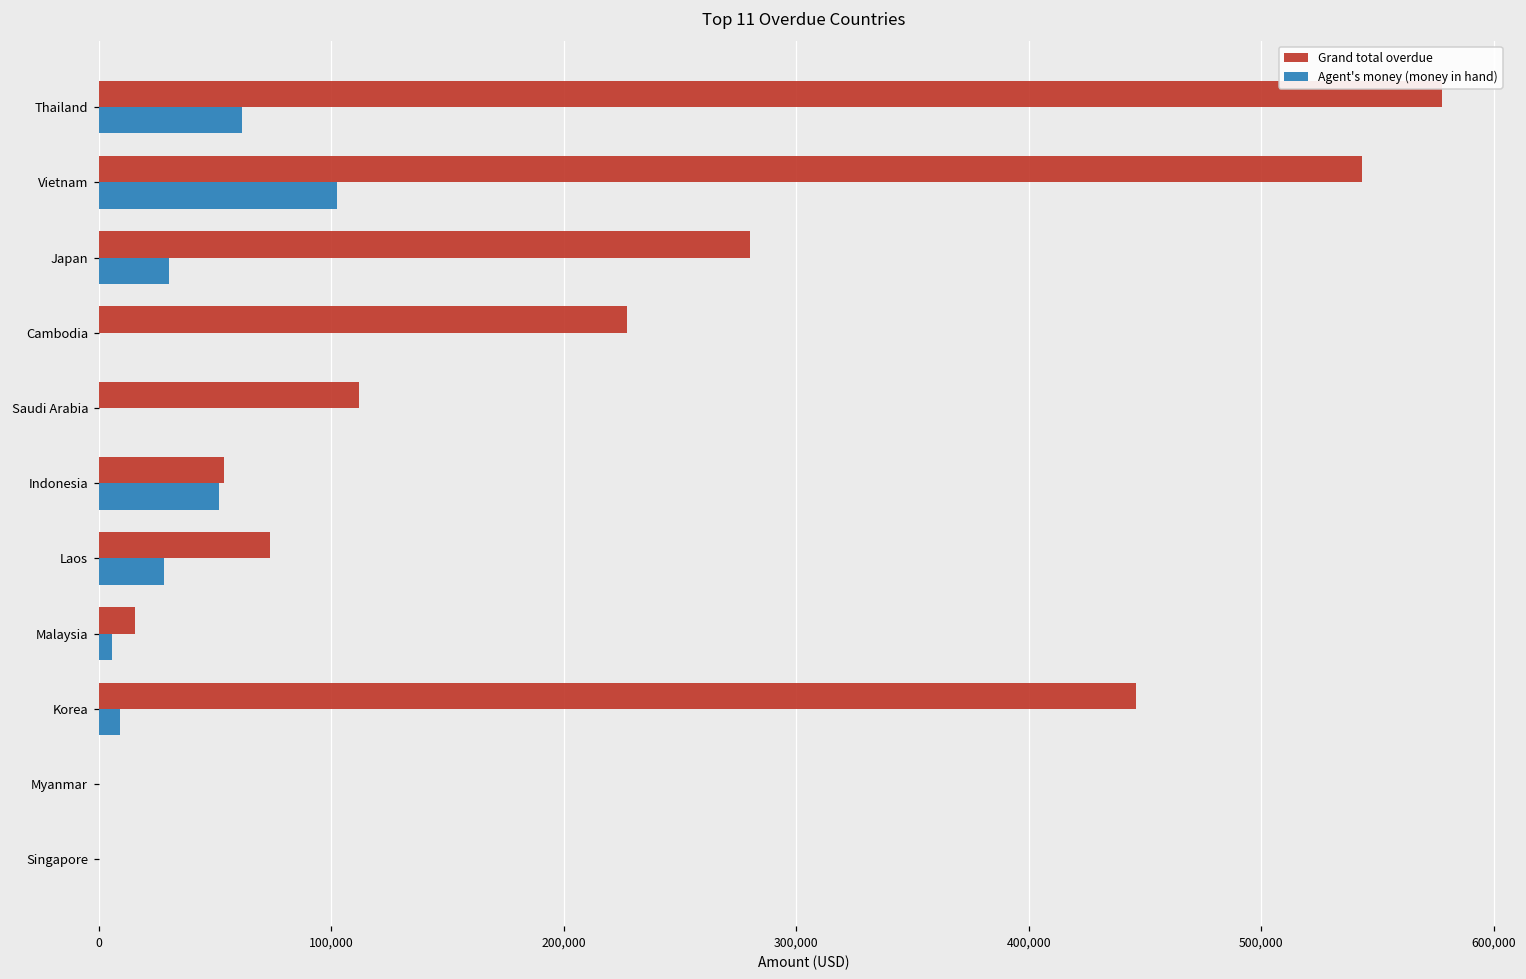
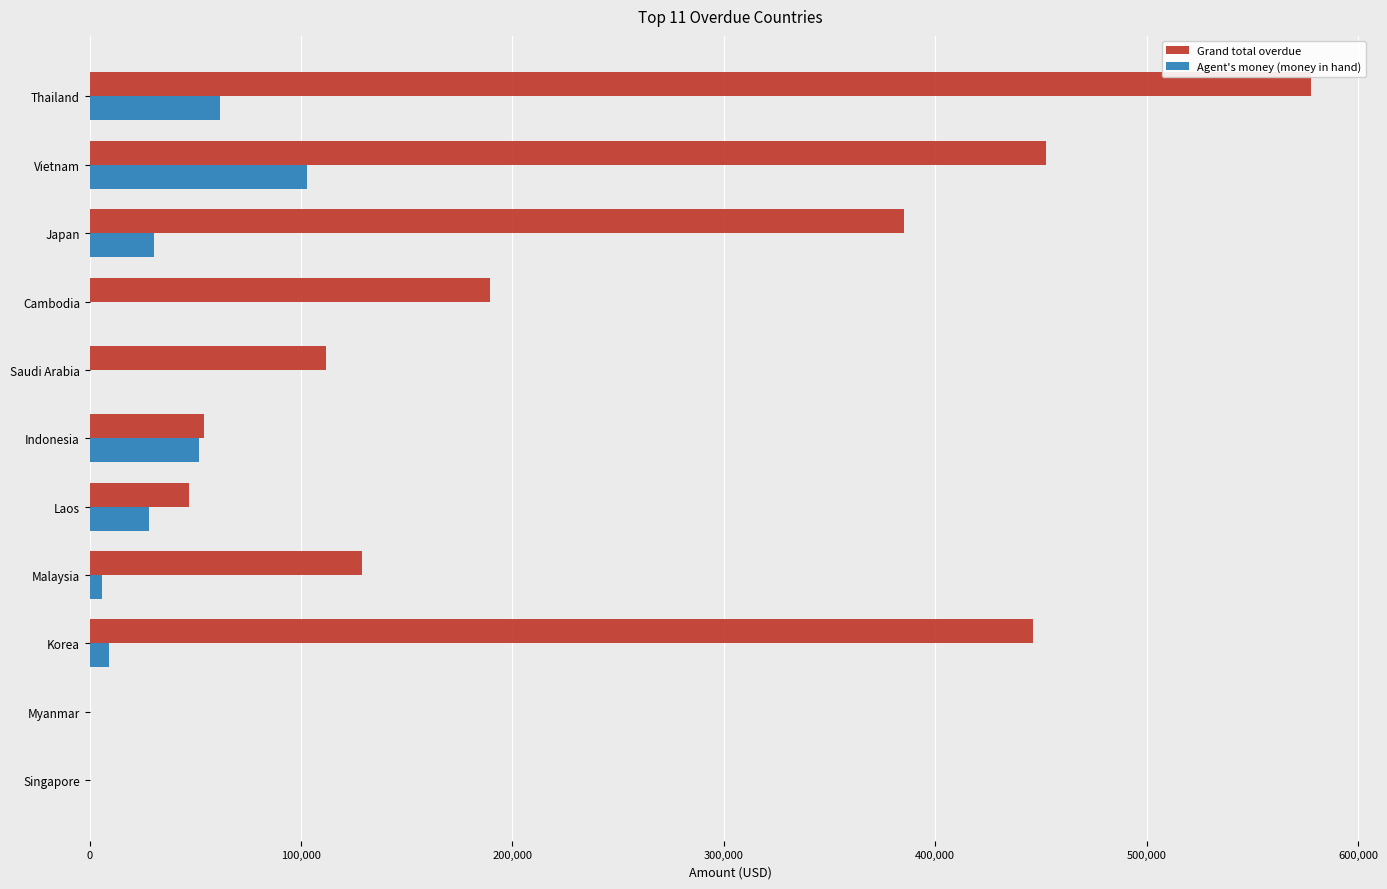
  {
    "Grand total overdue": {
      "Thailand": "578,000",
-     "Vietnam": "543,000",
-     "Japan": "280,000",
-     "Cambodia": "227,000",
+     "Vietnam": "453,000",
+     "Japan": "385,000",
+     "Cambodia": "190,000",
      "Saudi Arabia": "112,000",
      "Indonesia": "54,000",
-     "Laos": "74,000",
-     "Malaysia": "16,000",
+     "Laos": "47,000",
+     "Malaysia": "129,000",
      "Korea": "446,000",
      "Myanmar": "0",
      "Singapore": "0"
    },
    "Agent's money (money in hand)": {
      "Thailand": "62,000",
      "Vietnam": "103,000",
      "Japan": "30,000",
      "Cambodia": "0",
      "Saudi Arabia": "0",
      "Indonesia": "52,000",
      "Laos": "28,000",
      "Malaysia": "6,000",
      "Korea": "9,000",
      "Myanmar": "0",
      "Singapore": "0"
    }
  }
